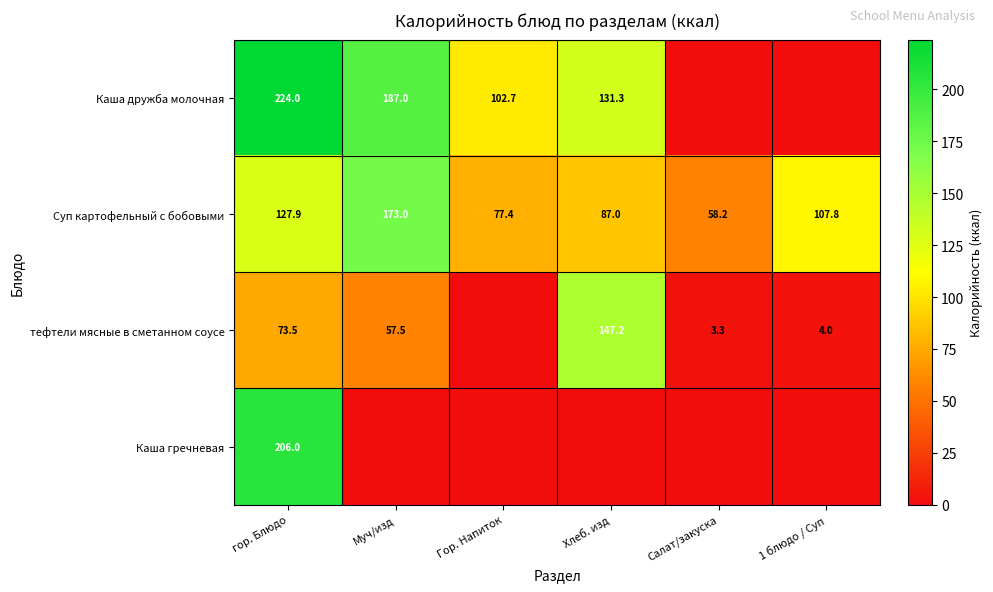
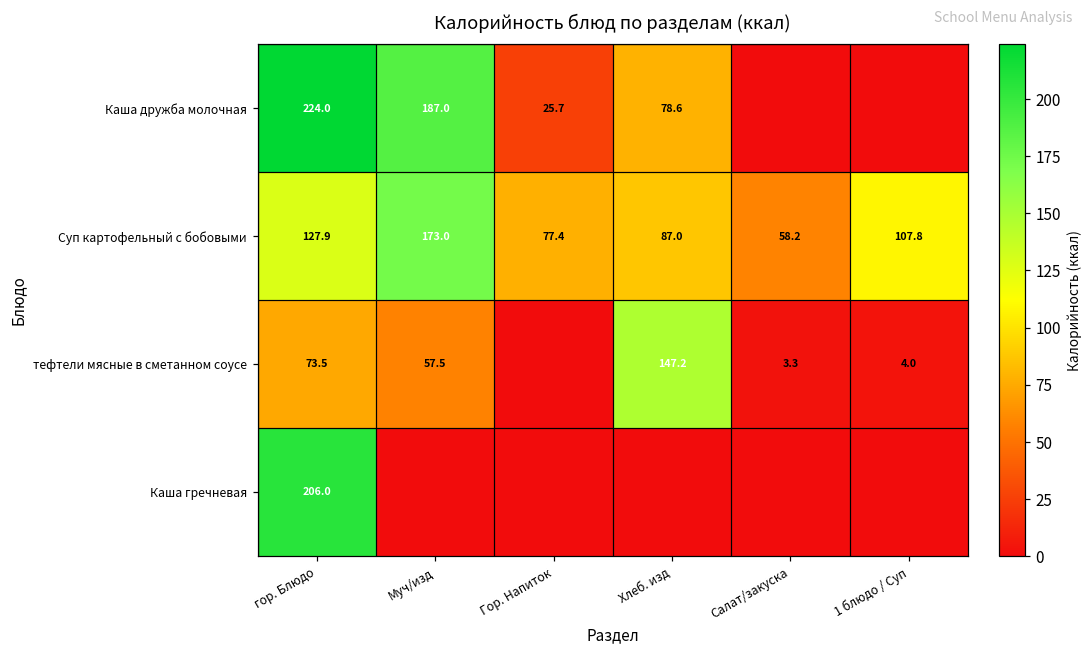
  {
    "Каша дружба молочная": {
      "гор. Блюдо": 224.0,
      "Муч/изд": 187.0,
-     "Гор. Напиток": 102.7,
-     "Хлеб. изд": 131.3
+     "Гор. Напиток": 25.7,
+     "Хлеб. изд": 78.6
    },
    "Суп картофельный с бобовыми": {
      "гор. Блюдо": 127.9,
      "Муч/изд": 173.0,
      "Гор. Напиток": 77.4,
      "Хлеб. изд": 87.0,
      "Салат/закуска": 58.2,
      "1 блюдо / Суп": 107.8
    },
    "тефтели мясные в сметанном соусе": {
      "гор. Блюдо": 73.5,
      "Муч/изд": 57.5,
      "Хлеб. изд": 147.2,
      "Салат/закуска": 3.3,
      "1 блюдо / Суп": 4.0
    },
    "Каша гречневая": {
      "гор. Блюдо": 206.0
    }
  }
